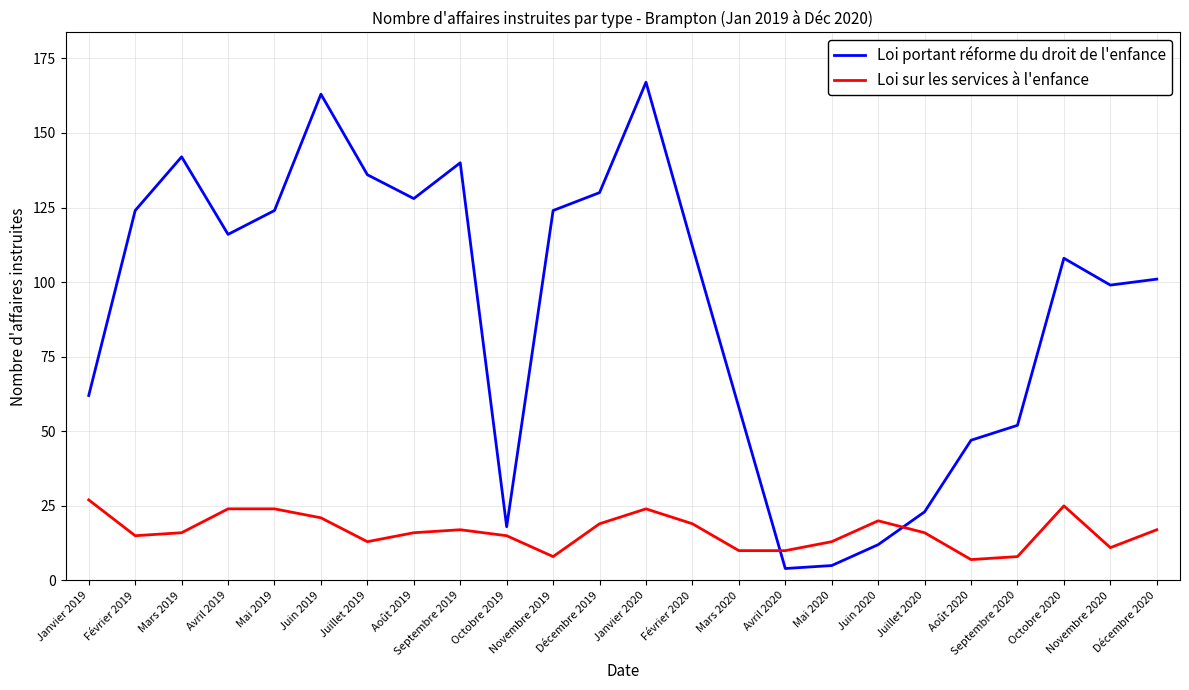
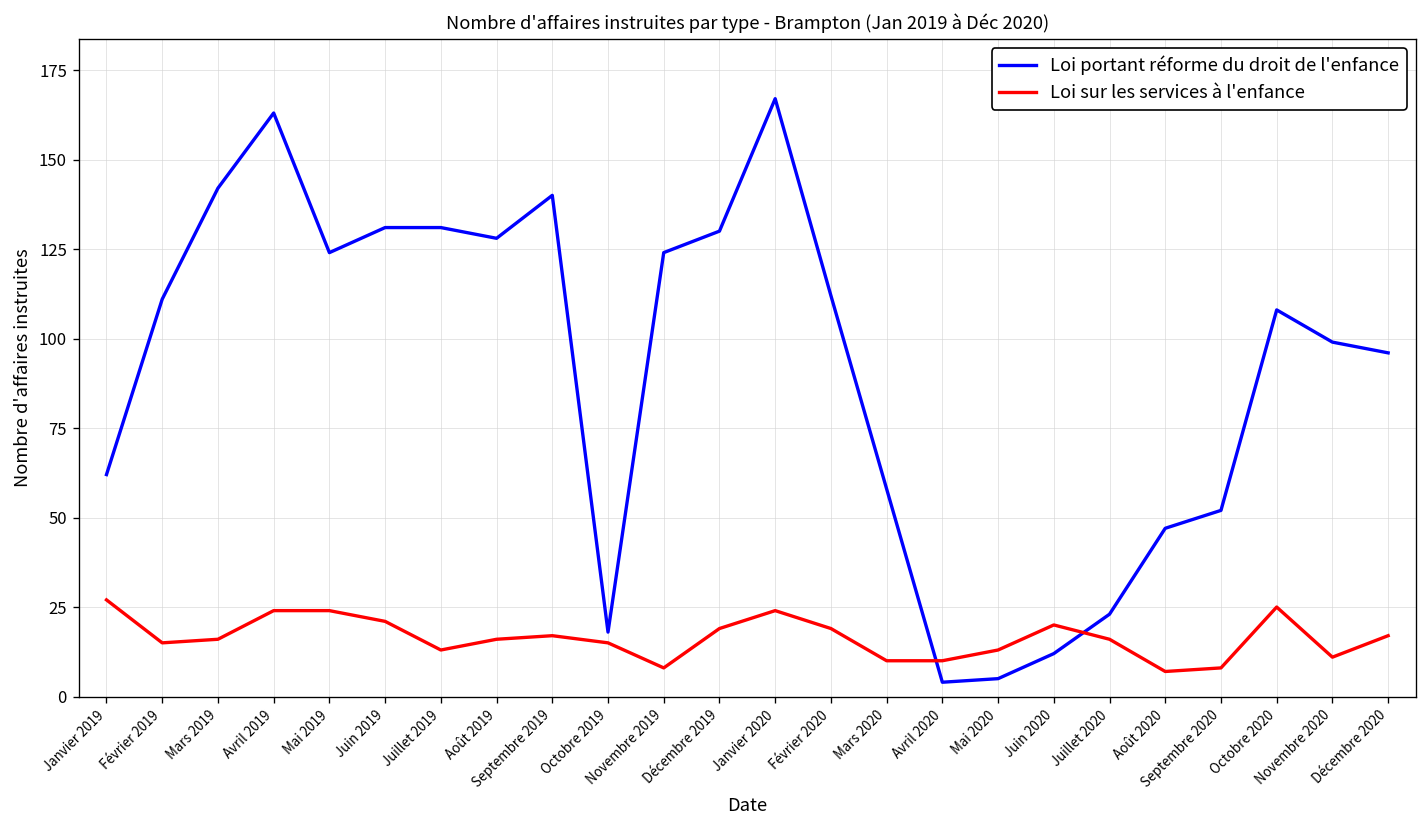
  {
    "Loi portant réforme du droit de l'enfance": {
      "Janvier 2019": 62,
-     "Février 2019": 124,
+     "Février 2019": 111,
      "Mars 2019": 142,
-     "Avril 2019": 116,
+     "Avril 2019": 163,
      "Mai 2019": 124,
-     "Juin 2019": 163,
-     "Juillet 2019": 136,
+     "Juin 2019": 131,
+     "Juillet 2019": 131,
      "Août 2019": 128,
      "Septembre 2019": 140,
      "Octobre 2019": 18,
      "Novembre 2019": 124,
      "Décembre 2019": 130,
      "Janvier 2020": 167,
      "Février 2020": 112,
      "Mars 2020": 58,
      "Avril 2020": 4,
      "Mai 2020": 5,
      "Juin 2020": 12,
      "Juillet 2020": 23,
      "Août 2020": 47,
      "Septembre 2020": 52,
      "Octobre 2020": 108,
      "Novembre 2020": 99,
-     "Décembre 2020": 101
+     "Décembre 2020": 96
    },
    "Loi sur les services à l'enfance": {
      "Janvier 2019": 27,
      "Février 2019": 15,
      "Mars 2019": 16,
      "Avril 2019": 24,
      "Mai 2019": 24,
      "Juin 2019": 21,
      "Juillet 2019": 13,
      "Août 2019": 16,
      "Septembre 2019": 17,
      "Octobre 2019": 15,
      "Novembre 2019": 8,
      "Décembre 2019": 19,
      "Janvier 2020": 24,
      "Février 2020": 19,
      "Mars 2020": 10,
      "Avril 2020": 10,
      "Mai 2020": 13,
      "Juin 2020": 20,
      "Juillet 2020": 16,
      "Août 2020": 7,
      "Septembre 2020": 8,
      "Octobre 2020": 25,
      "Novembre 2020": 11,
      "Décembre 2020": 17
    }
  }
